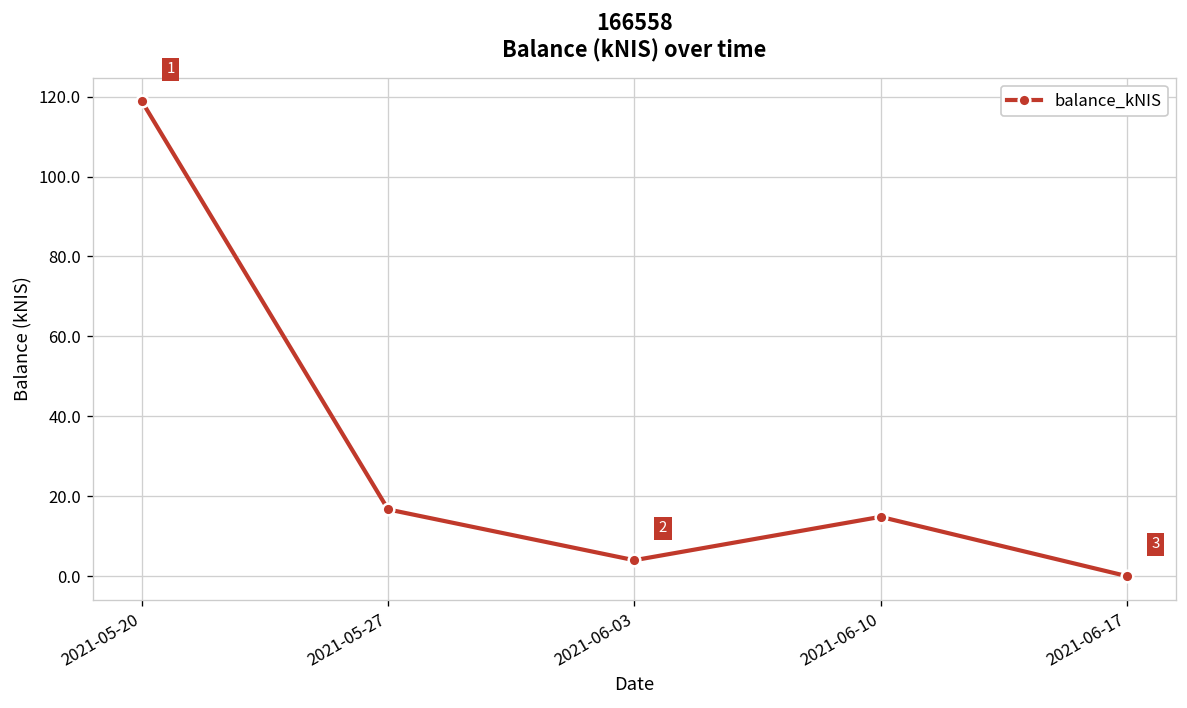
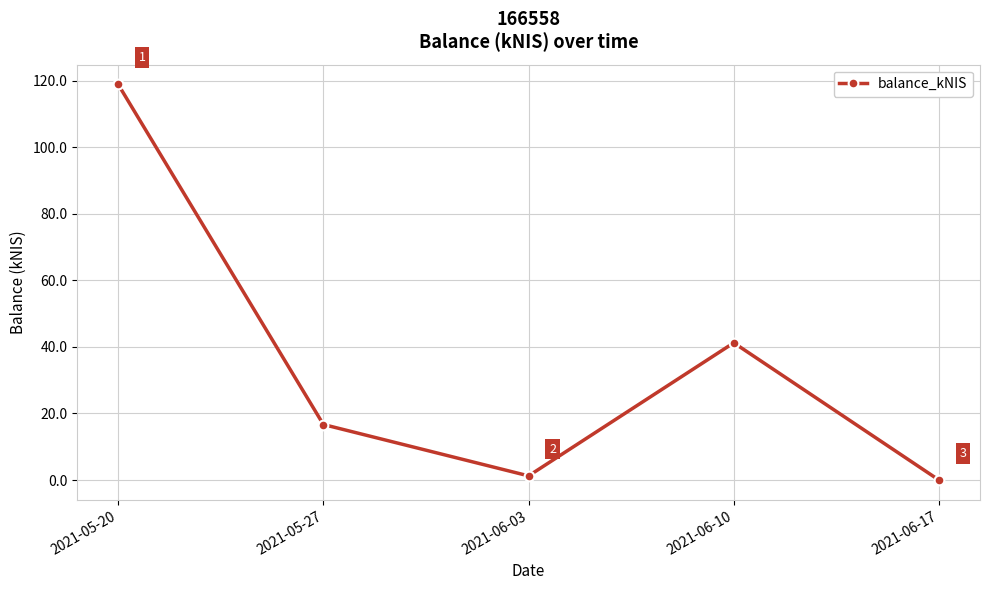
  {
    "2021-05-20": 119,
    "2021-05-27": 17,
-   "2021-06-03": 4,
-   "2021-06-10": 15,
+   "2021-06-03": 1,
+   "2021-06-10": 41,
    "2021-06-17": 0
  }
